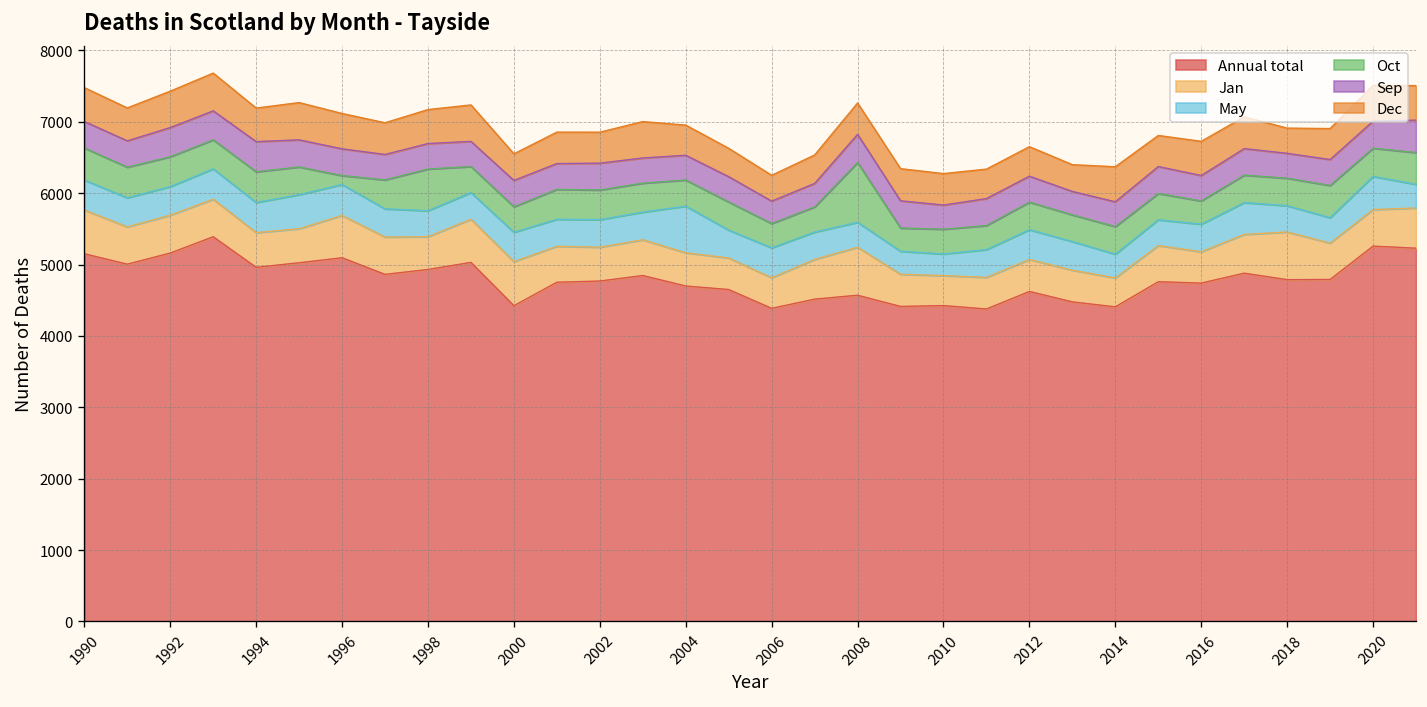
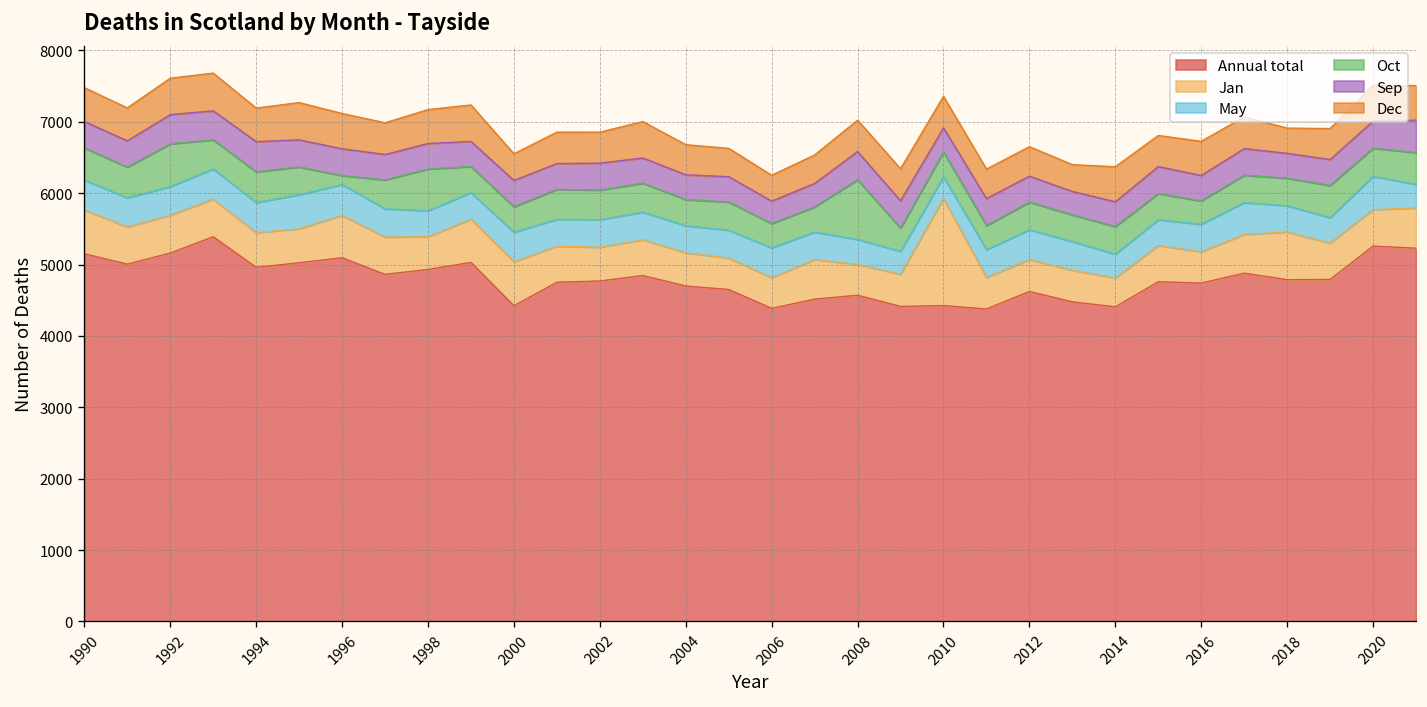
  {
    "Annual total": {
      "1990": 5200,
      "1992": 5200,
      "1994": 5000,
      "1996": 5100,
      "1998": 4900,
      "2000": 4400,
      "2002": 4800,
      "2004": 4700,
      "2006": 4400,
      "2008": 4600,
      "2010": 4400,
      "2012": 4600,
      "2014": 4400,
      "2016": 4700,
      "2018": 4800,
      "2020": 5300
    },
    "Jan": {
      "1990": 600,
      "1992": 500,
      "1994": 500,
      "1996": 600,
      "1998": 500,
      "2000": 600,
      "2002": 500,
      "2004": 500,
      "2006": 400,
-     "2008": 700,
-     "2010": 400,
+     "2008": 400,
+     "2010": 1500,
      "2012": 400,
      "2014": 400,
      "2016": 400,
      "2018": 700,
      "2020": 500
    },
    "May": {
      "1990": 400,
      "1992": 400,
      "1994": 400,
      "1996": 400,
      "1998": 400,
      "2000": 400,
      "2002": 400,
-     "2004": 700,
+     "2004": 400,
      "2006": 400,
      "2008": 400,
      "2010": 300,
      "2012": 400,
      "2014": 300,
      "2016": 400,
      "2018": 400,
      "2020": 500
    },
    "Oct": {
      "1990": 500,
-     "1992": 400,
+     "1992": 600,
      "1994": 400,
      "1996": 100,
      "1998": 600,
      "2000": 400,
      "2002": 400,
      "2004": 400,
      "2006": 300,
      "2008": 800,
      "2010": 300,
      "2012": 400,
      "2014": 400,
      "2016": 300,
      "2018": 400,
      "2020": 400
    },
    "Sep": {
      "1990": 400,
      "1992": 400,
      "1994": 400,
      "1996": 400,
      "1998": 400,
      "2000": 400,
      "2002": 400,
      "2004": 300,
      "2006": 300,
      "2008": 400,
      "2010": 300,
      "2012": 400,
      "2014": 300,
      "2016": 400,
      "2018": 300
    },
    "Dec": {
      "1990": 500,
      "1992": 500,
      "1994": 500,
      "1996": 500,
      "1998": 500,
      "2000": 400,
      "2002": 400,
      "2004": 400,
      "2006": 400,
      "2008": 400,
      "2010": 400,
      "2012": 400,
      "2014": 500,
      "2016": 500,
      "2018": 400
    }
  }
